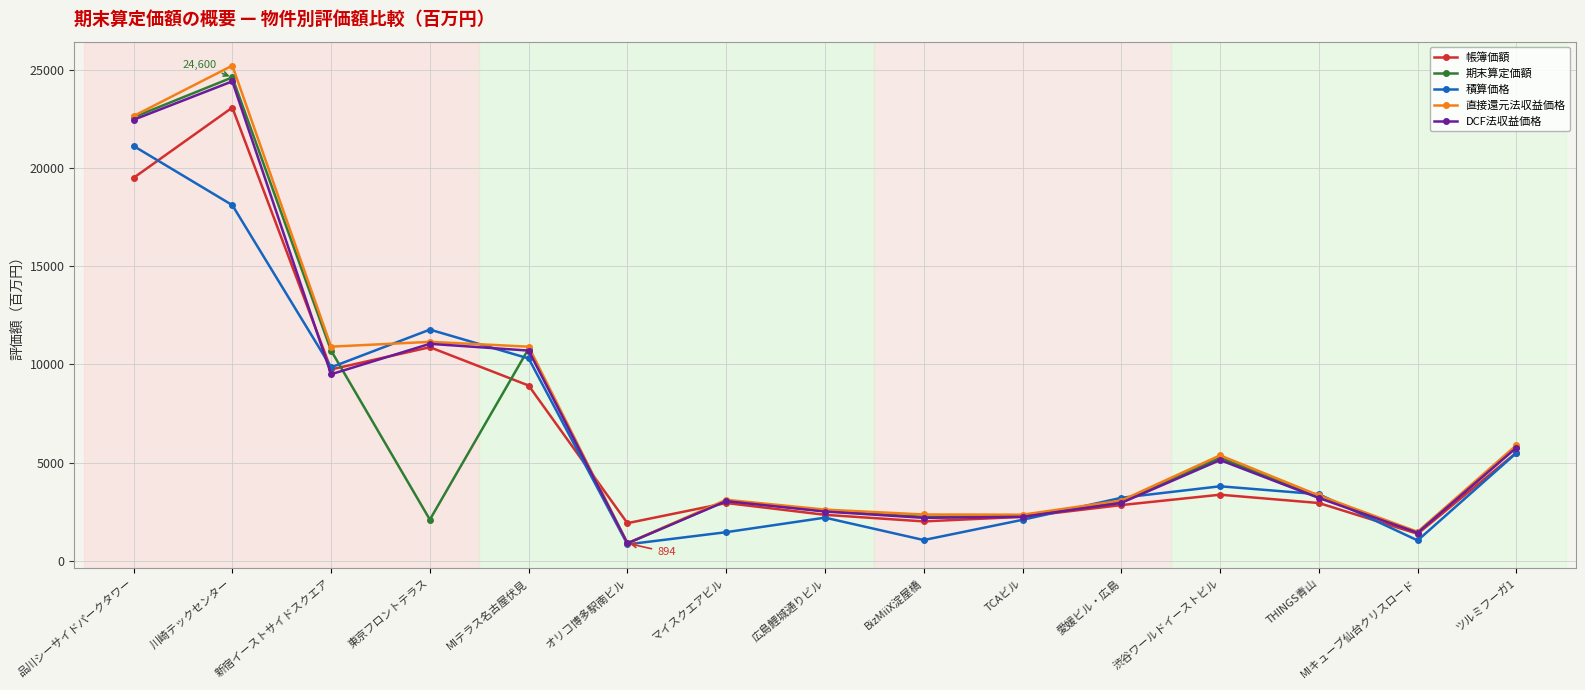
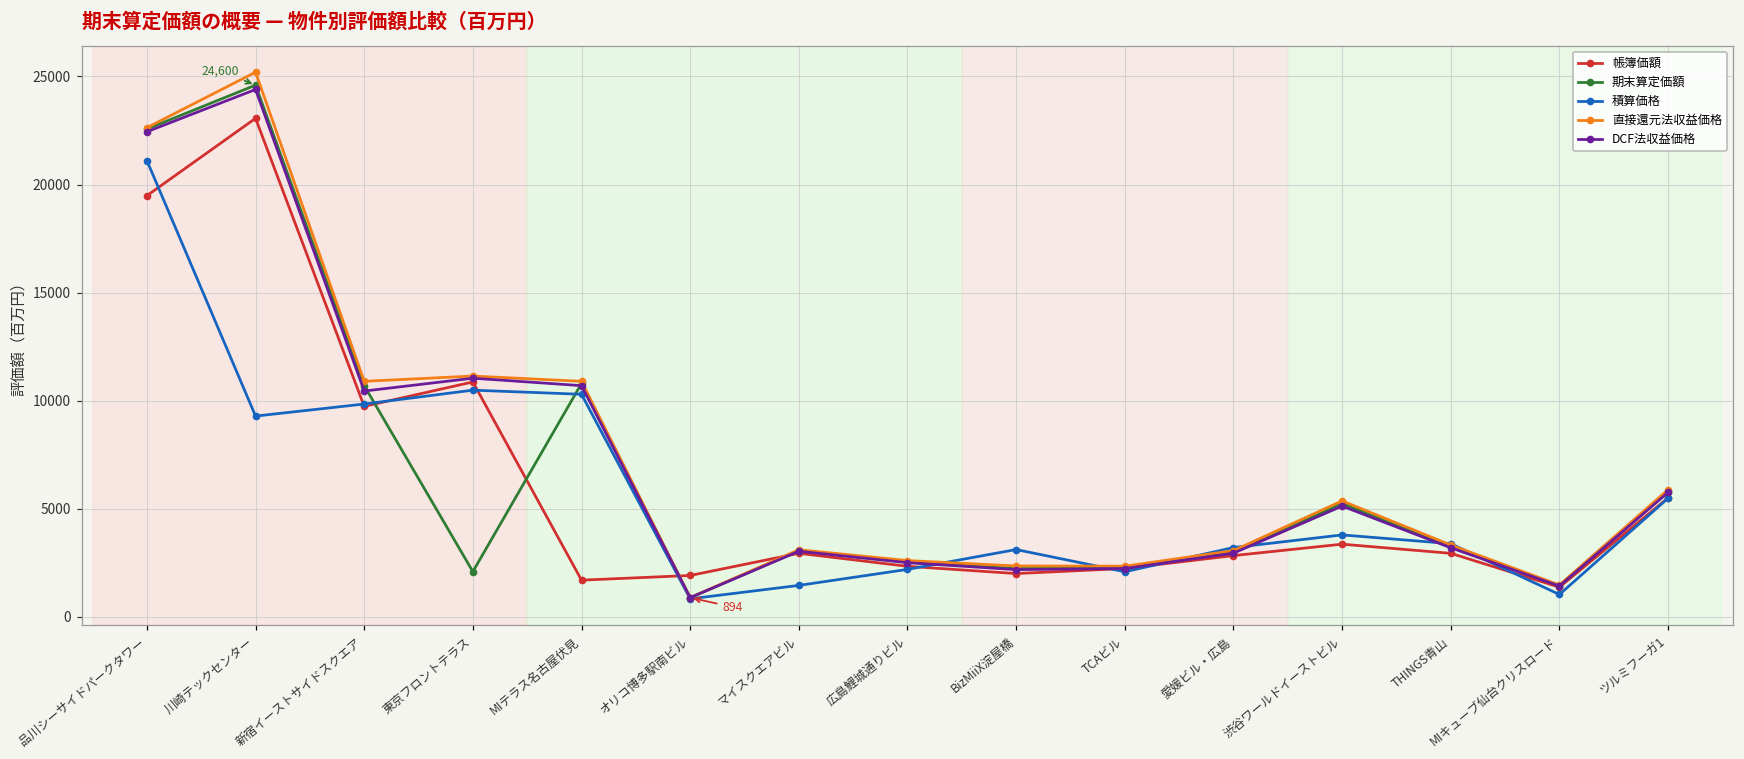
  {
    "帳簿価額": {
      "品川シーサイドパークタワー": "19500",
      "川崎テックセンター": "23100",
      "東京フロントテラス": "10900",
-     "MIテラス名古屋伏見": "8900",
+     "MIテラス名古屋伏見": "1700",
      "オリコ博多駅南ビル": "1900",
      "広島鯉城通りビル": "2300",
      "BizMiiX淀屋橋": "2000",
      "渋谷ワールドイーストビル": "3400",
      "THINGS青山": "2900"
    },
    "期末算定価額": {
      "川崎テックセンター": "24,600"
    },
    "積算価格": {
      "品川シーサイドパークタワー": "21100",
-     "川崎テックセンター": "18100",
-     "東京フロントテラス": "11800",
+     "川崎テックセンター": "9300",
+     "東京フロントテラス": "10500",
      "MIテラス名古屋伏見": "10300",
      "マイスクエアビル": "1500",
      "広島鯉城通りビル": "2200",
-     "BizMiiX淀屋橋": "1100",
+     "BizMiiX淀屋橋": "3100",
      "TCAビル": "2100",
      "愛媛ビル・広島": "3200",
      "渋谷ワールドイーストビル": "3800",
      "MIキューブ仙台クリスロード": "1000"
    },
    "直接還元法収益価格": {
      "新宿イーストサイドスクエア": "10900"
    },
    "DCF法収益価格": {
      "川崎テックセンター": "24400",
-     "新宿イーストサイドスクエア": "9500"
+     "新宿イーストサイドスクエア": "10500"
    }
  }
